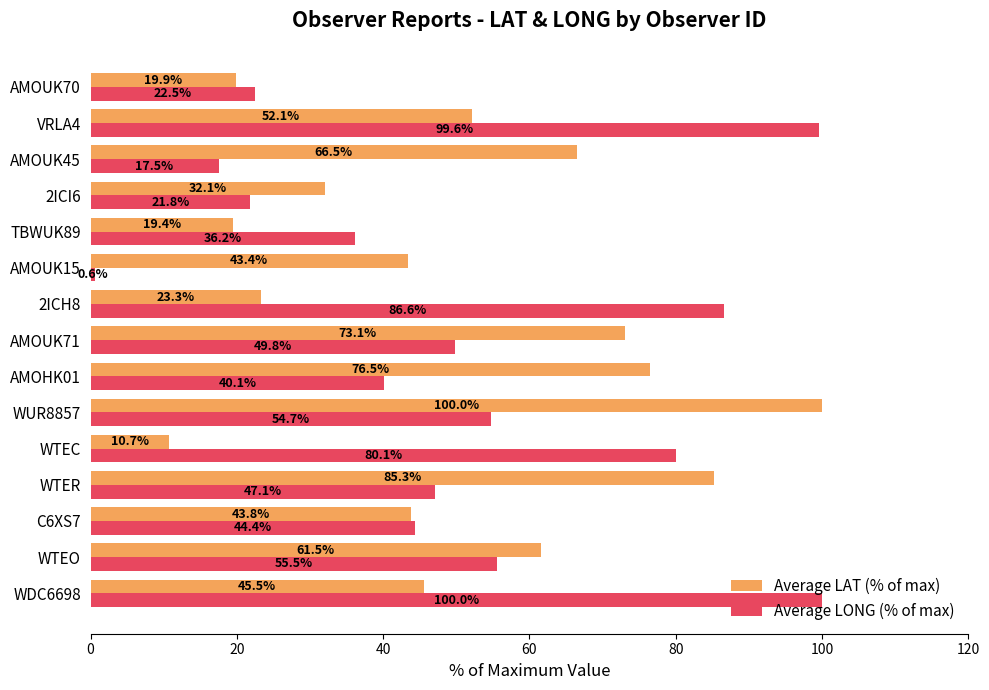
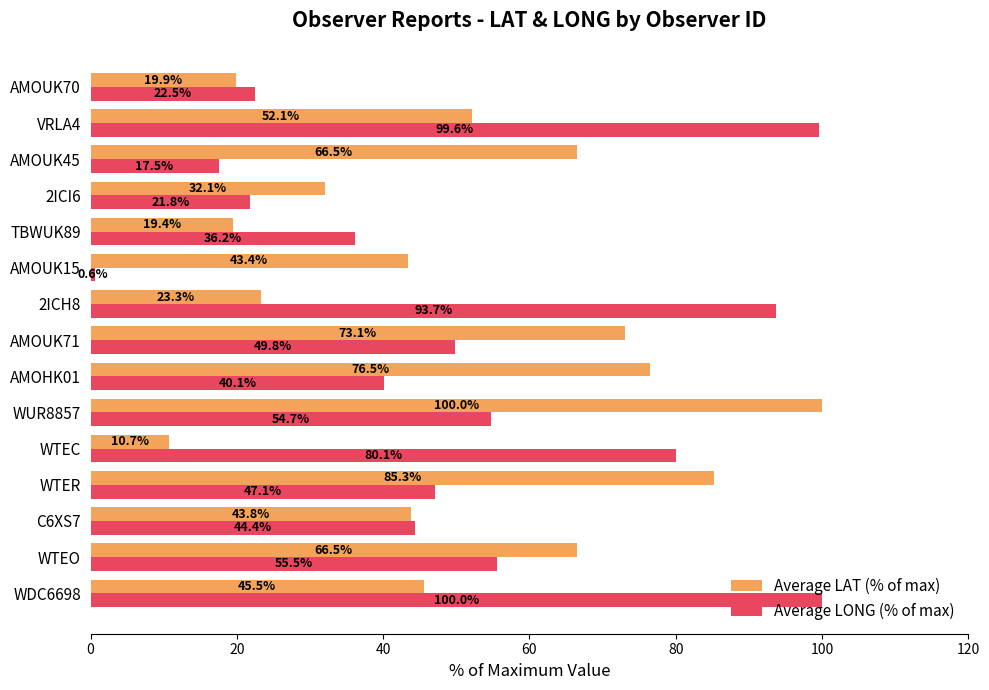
  {
    "Average LAT (% of max)": {
      "AMOUK70": "19.9%",
      "VRLA4": "52.1%",
      "AMOUK45": "66.5%",
      "2ICI6": "32.1%",
      "TBWUK89": "19.4%",
      "AMOUK15": "43.4%",
      "2ICH8": "23.3%",
      "AMOUK71": "73.1%",
      "AMOHK01": "76.5%",
      "WUR8857": "100.0%",
      "WTEC": "10.7%",
      "WTER": "85.3%",
      "C6XS7": "43.8%",
-     "WTEO": "61.5%",
+     "WTEO": "66.5%",
      "WDC6698": "45.5%"
    },
    "Average LONG (% of max)": {
      "AMOUK70": "22.5%",
      "VRLA4": "99.6%",
      "AMOUK45": "17.5%",
      "2ICI6": "21.8%",
      "TBWUK89": "36.2%",
      "AMOUK15": "0.6%",
-     "2ICH8": "86.6%",
+     "2ICH8": "93.7%",
      "AMOUK71": "49.8%",
      "AMOHK01": "40.1%",
      "WUR8857": "54.7%",
      "WTEC": "80.1%",
      "WTER": "47.1%",
      "C6XS7": "44.4%",
      "WTEO": "55.5%",
      "WDC6698": "100.0%"
    }
  }
